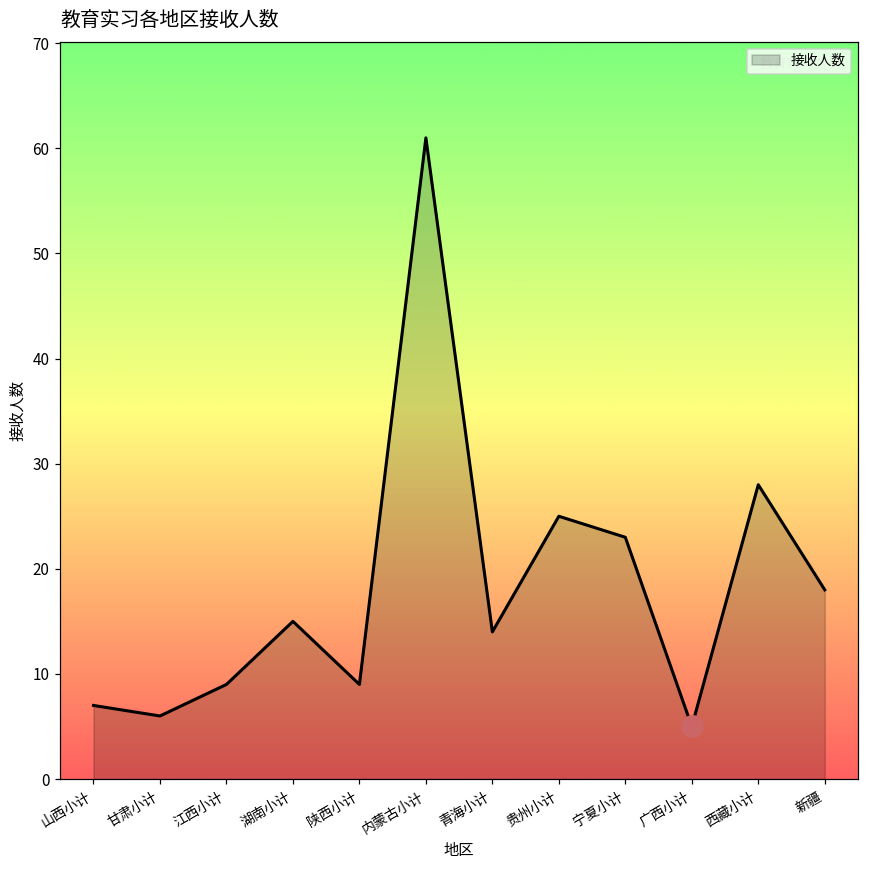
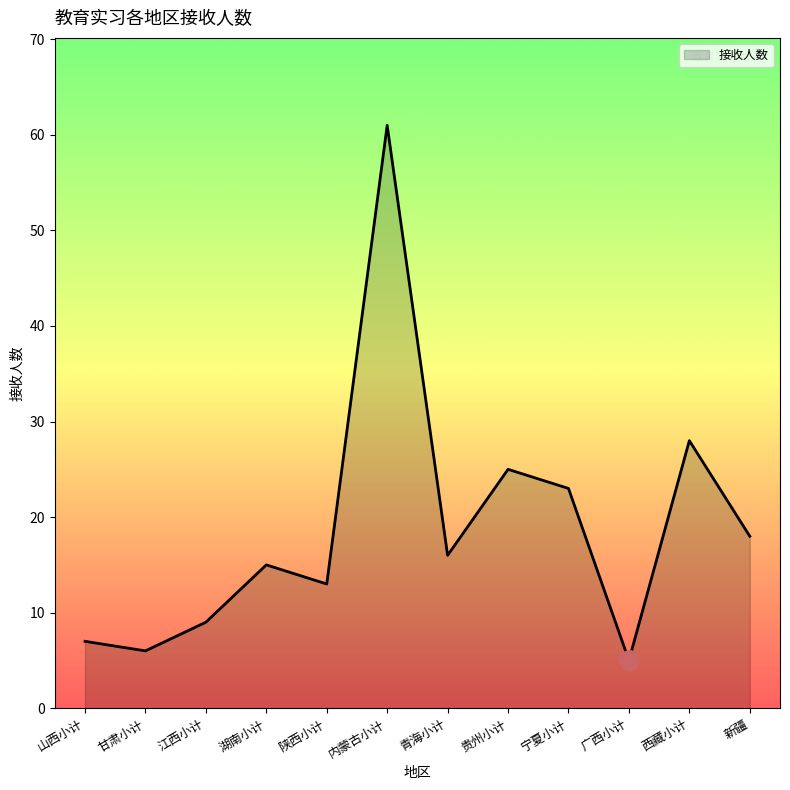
  {
    "接收人数": {
      "山西小计": 7,
      "甘肃小计": 6,
      "江西小计": 9,
      "湖南小计": 15,
-     "陕西小计": 9,
+     "陕西小计": 13,
      "内蒙古小计": 61,
-     "青海小计": 14,
+     "青海小计": 16,
      "贵州小计": 25,
      "宁夏小计": 23,
      "西藏小计": 28,
      "新疆": 18
    }
  }
